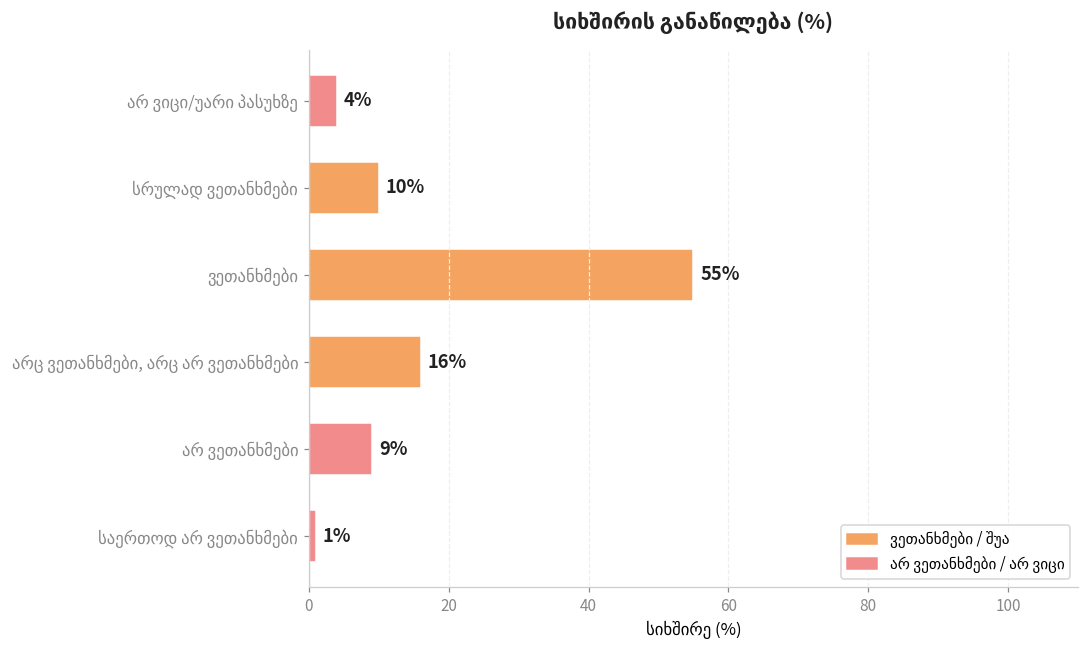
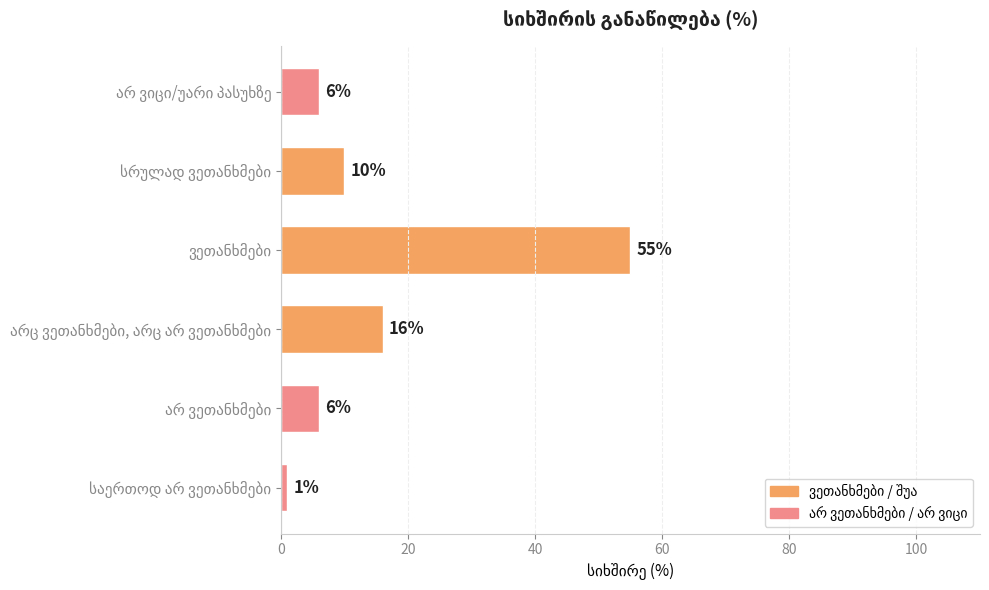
  {
-   "არ ვიცი/უარი პასუხზე": "4%",
+   "არ ვიცი/უარი პასუხზე": "6%",
    "სრულად ვეთანხმები": "10%",
    "ვეთანხმები": "55%",
    "არც ვეთანხმები, არც არ ვეთანხმები": "16%",
-   "არ ვეთანხმები": "9%",
+   "არ ვეთანხმები": "6%",
    "საერთოდ არ ვეთანხმები": "1%"
  }
